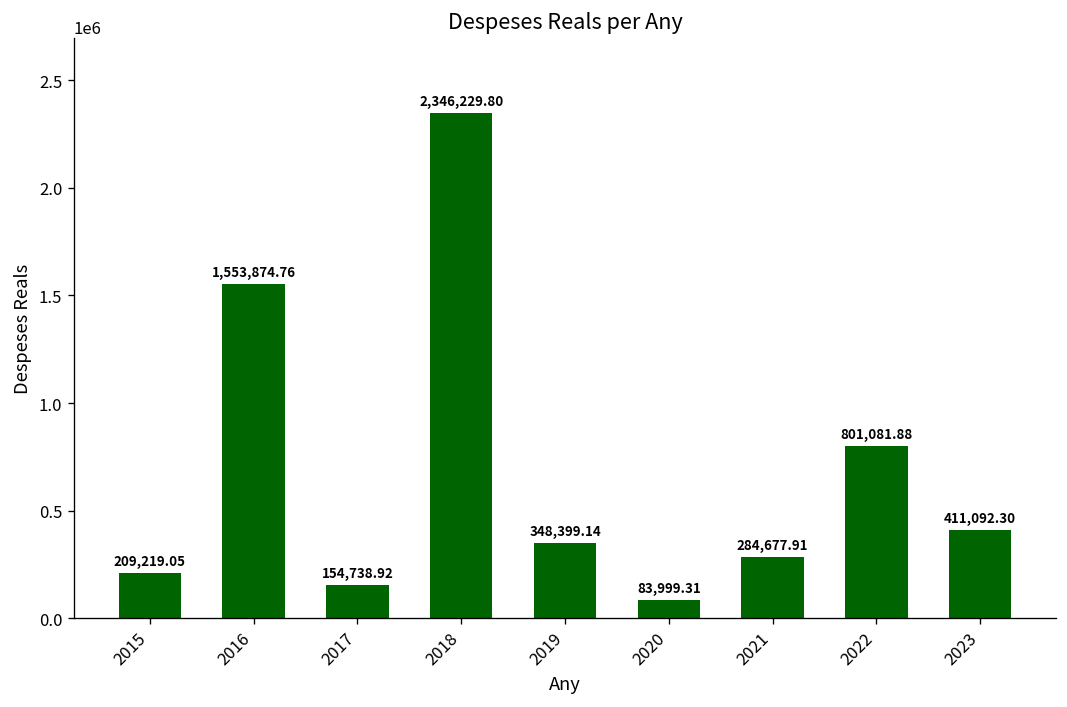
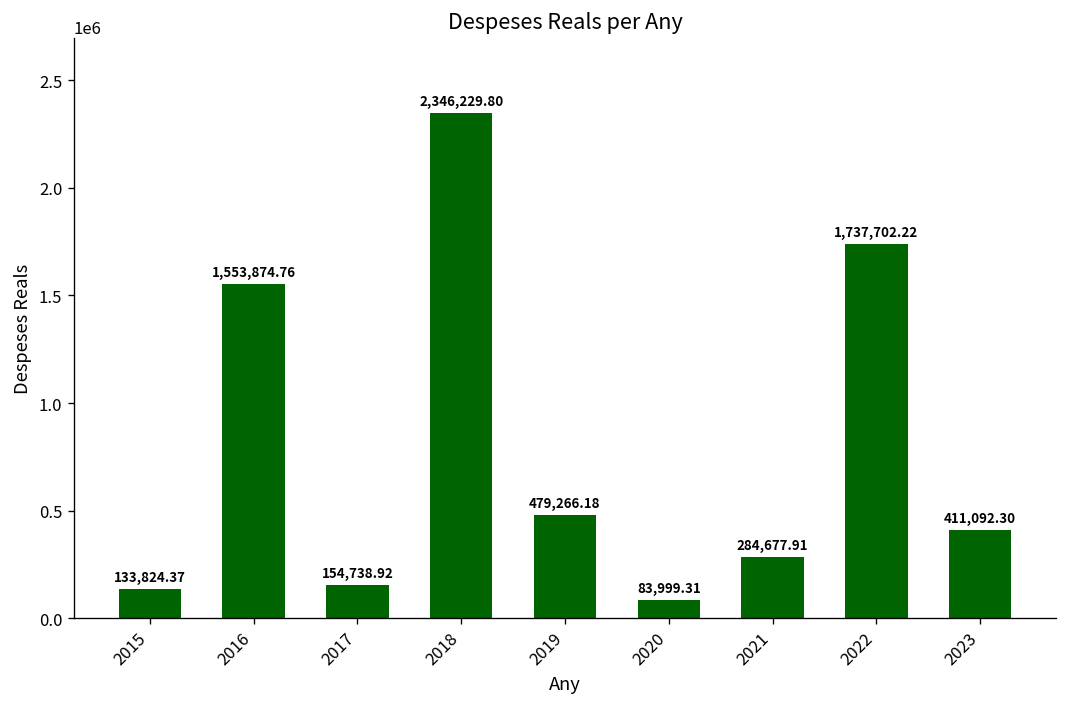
  {
-   "2015": "209,219.05",
+   "2015": "133,824.37",
    "2016": "1,553,874.76",
    "2017": "154,738.92",
    "2018": "2,346,229.80",
-   "2019": "348,399.14",
+   "2019": "479,266.18",
    "2020": "83,999.31",
    "2021": "284,677.91",
-   "2022": "801,081.88",
+   "2022": "1,737,702.22",
    "2023": "411,092.30"
  }
